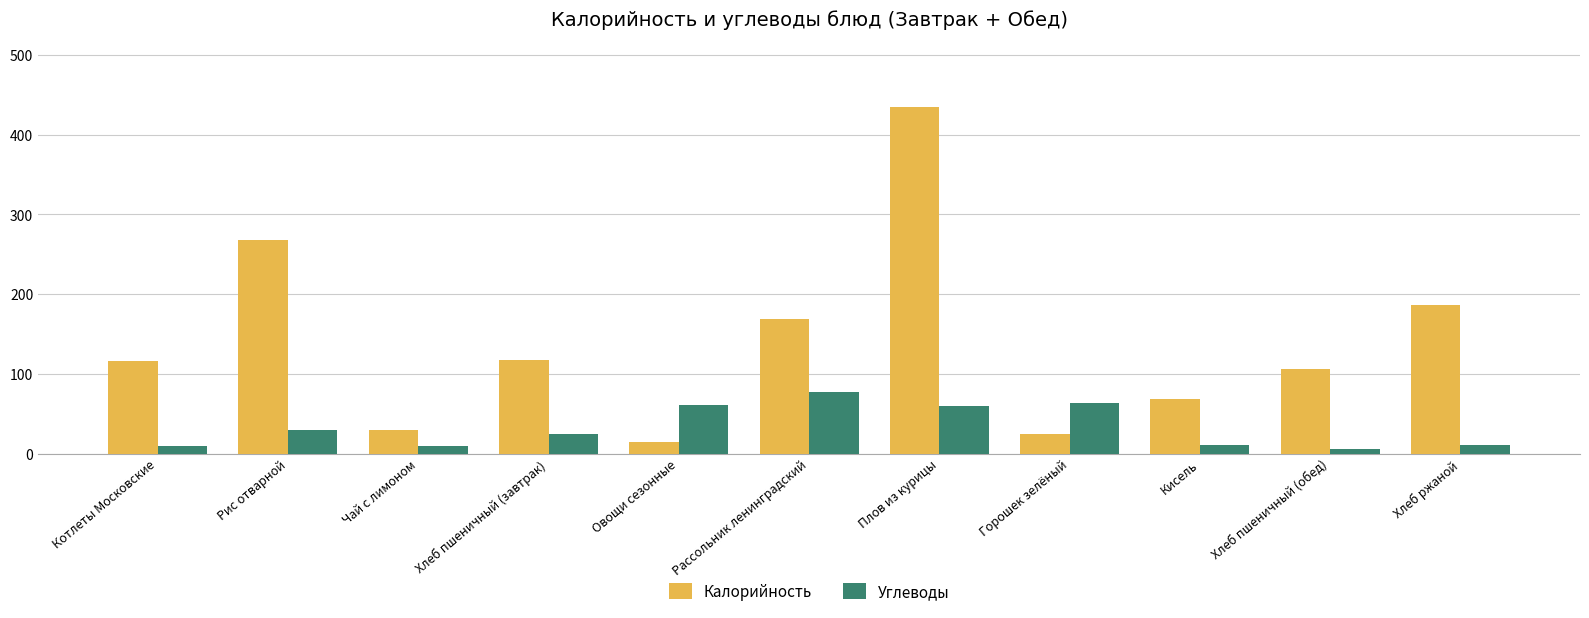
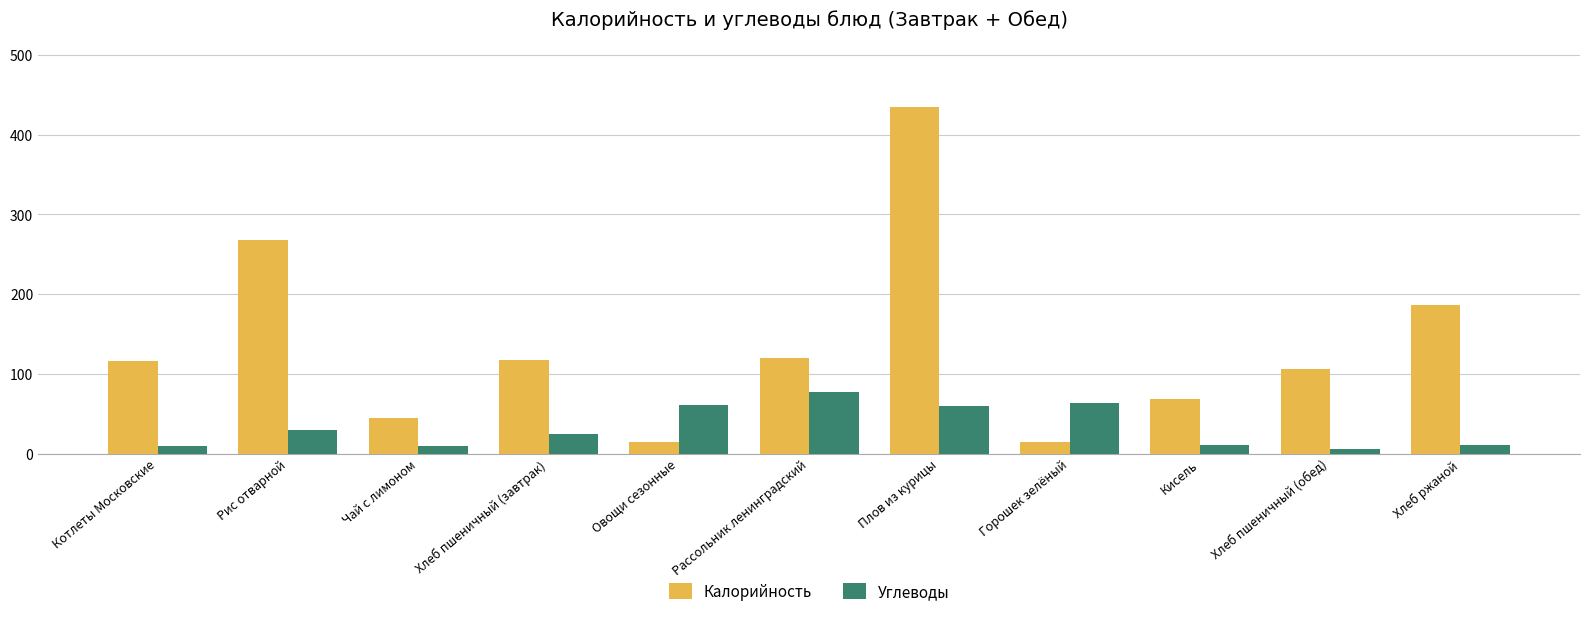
  {
    "Калорийность": {
      "Котлеты Московские": 120,
      "Рис отварной": 270,
-     "Чай с лимоном": 30,
+     "Чай с лимоном": 40,
      "Хлеб пшеничный (завтрак)": 120,
      "Овощи сезонные": 10,
-     "Рассольник ленинградский": 170,
+     "Рассольник ленинградский": 120,
      "Плов из курицы": 440,
-     "Горошек зелёный": 20,
+     "Горошек зелёный": 10,
      "Кисель": 70,
      "Хлеб пшеничный (обед)": 110,
      "Хлеб ржаной": 190
    },
    "Углеводы": {
      "Котлеты Московские": 10,
      "Рис отварной": 30,
      "Чай с лимоном": 10,
      "Хлеб пшеничный (завтрак)": 30,
      "Овощи сезонные": 60,
      "Рассольник ленинградский": 80,
      "Плов из курицы": 60,
      "Горошек зелёный": 60,
      "Кисель": 10,
      "Хлеб пшеничный (обед)": 10,
      "Хлеб ржаной": 10
    }
  }
